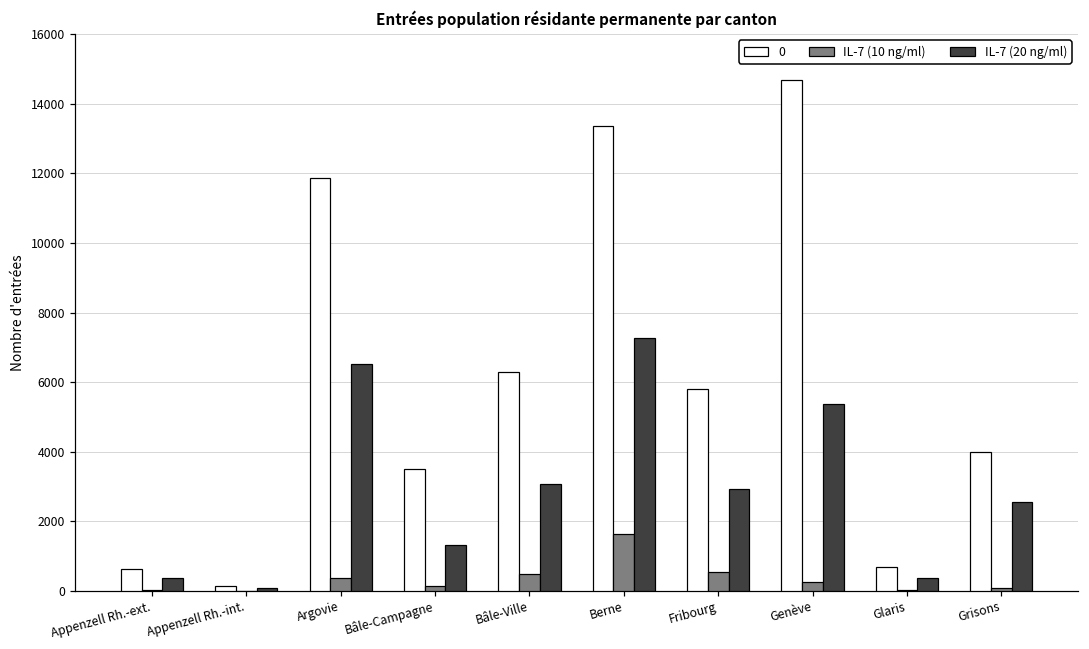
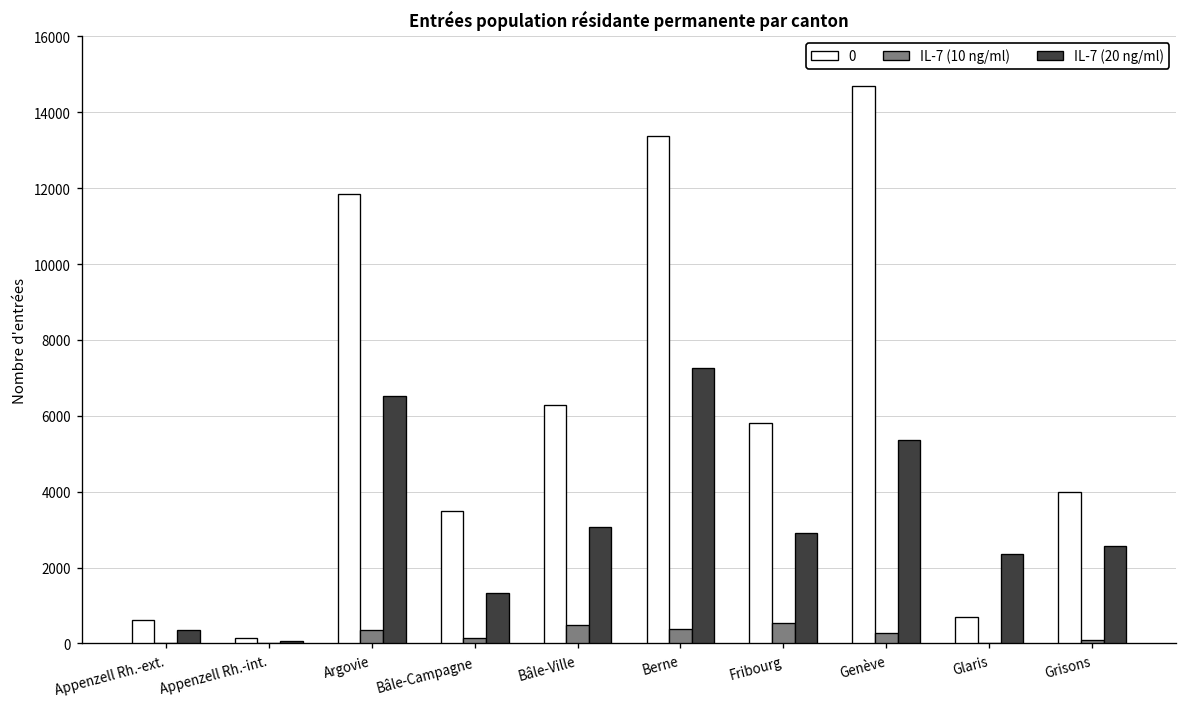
  {
    "0": {
      "Appenzell Rh.-ext.": 600,
      "Appenzell Rh.-int.": 100,
      "Argovie": 11900,
      "Bâle-Campagne": 3500,
      "Bâle-Ville": 6300,
      "Berne": 13400,
      "Fribourg": 5800,
      "Genève": 14700,
      "Glaris": 700,
      "Grisons": 4000
    },
    "IL-7 (10 ng/ml)": {
      "Argovie": 400,
      "Bâle-Campagne": 100,
      "Bâle-Ville": 500,
-     "Berne": 1600,
+     "Berne": 400,
      "Fribourg": 500,
      "Genève": 300,
      "Grisons": 100
    },
    "IL-7 (20 ng/ml)": {
      "Appenzell Rh.-ext.": 400,
      "Argovie": 6500,
      "Bâle-Campagne": 1300,
      "Bâle-Ville": 3100,
      "Berne": 7300,
      "Fribourg": 2900,
      "Genève": 5400,
-     "Glaris": 400,
+     "Glaris": 2400,
      "Grisons": 2600
    }
  }
